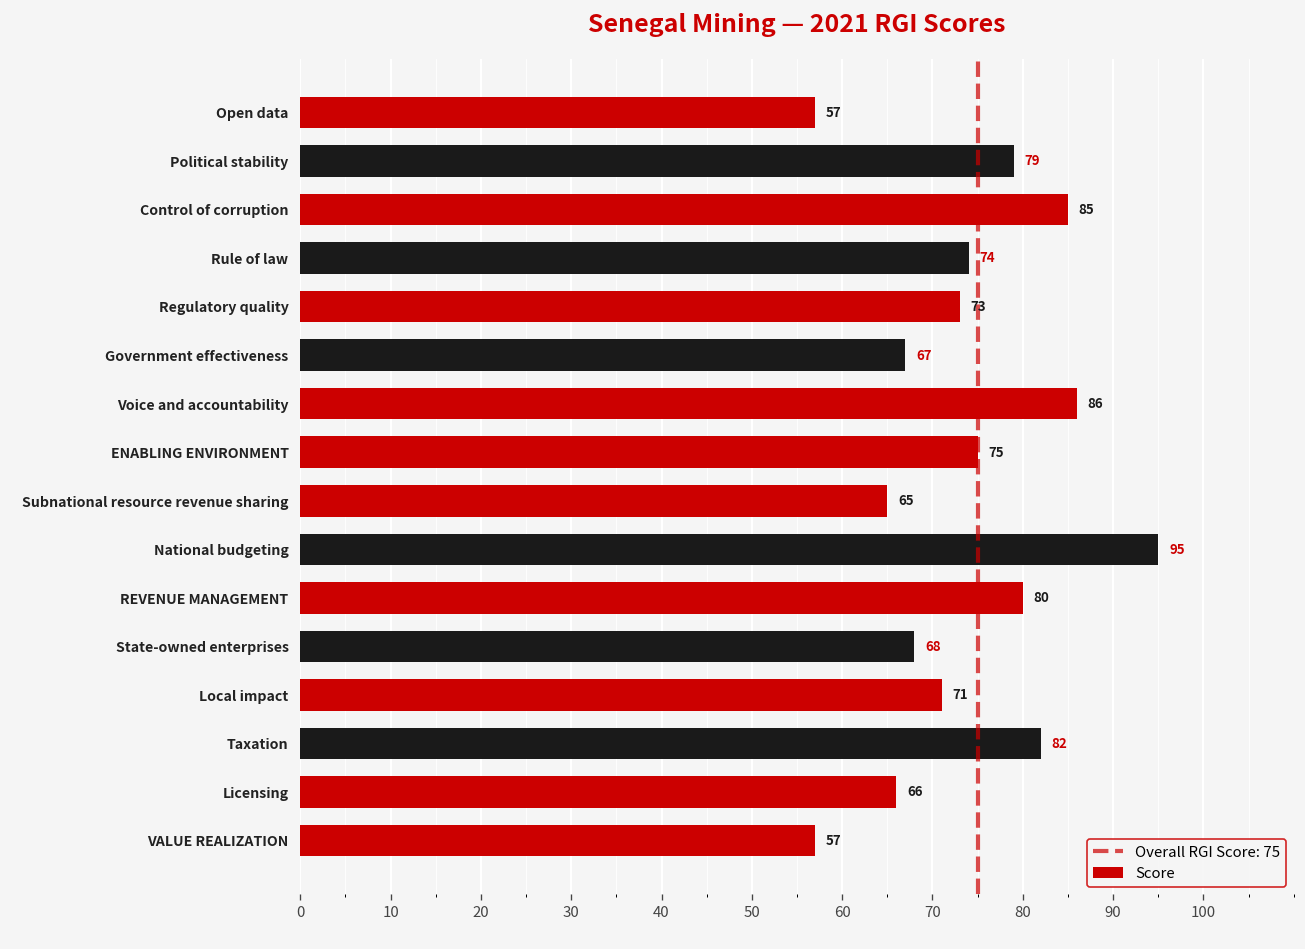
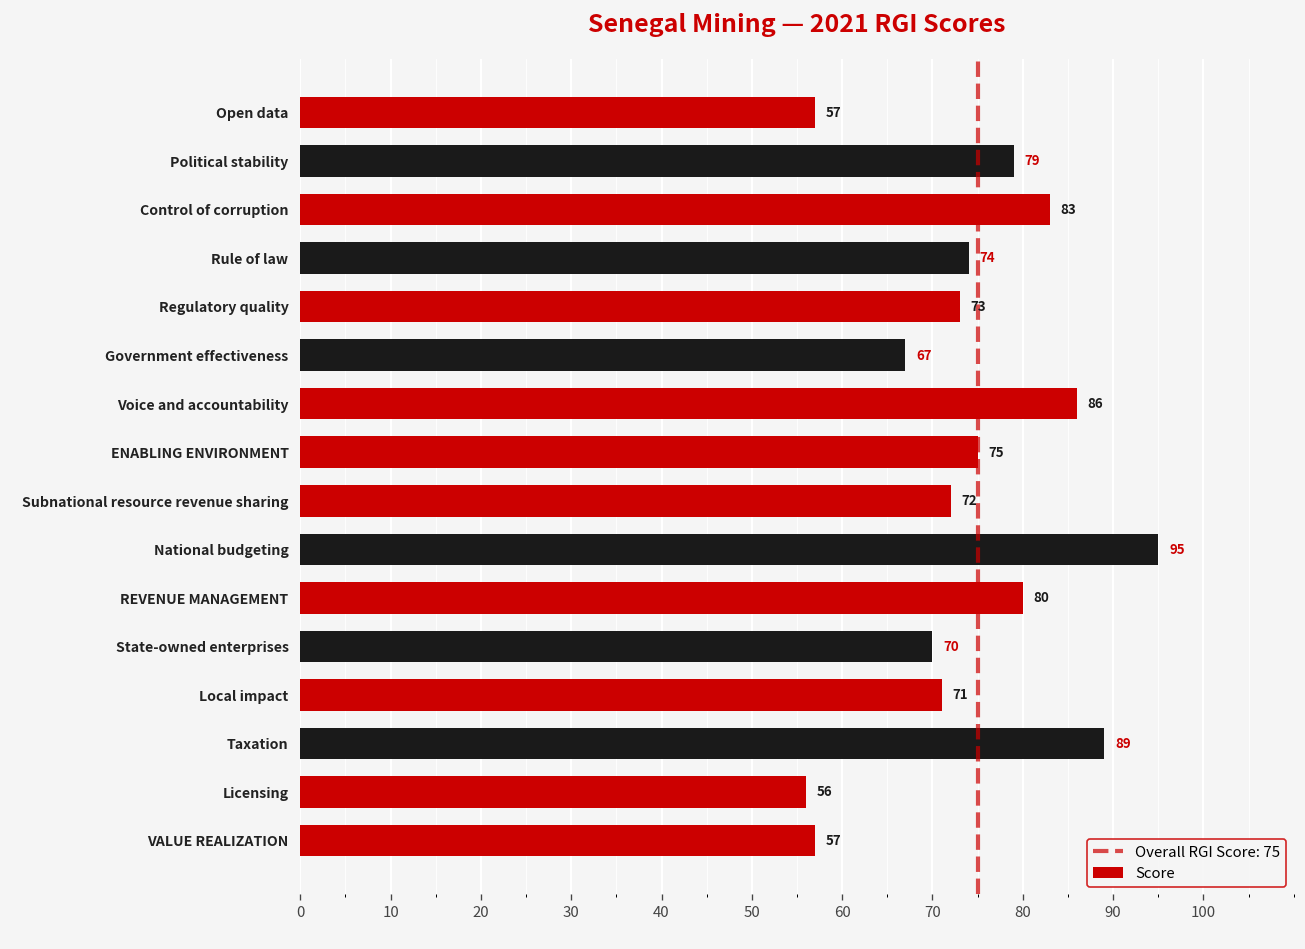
  {
    "Open data": 57,
    "Political stability": 79,
-   "Control of corruption": 85,
+   "Control of corruption": 83,
    "Rule of law": 74,
    "Regulatory quality": 73,
    "Government effectiveness": 67,
    "Voice and accountability": 86,
    "ENABLING ENVIRONMENT": 75,
-   "Subnational resource revenue sharing": 65,
+   "Subnational resource revenue sharing": 72,
    "National budgeting": 95,
    "REVENUE MANAGEMENT": 80,
-   "State-owned enterprises": 68,
+   "State-owned enterprises": 70,
    "Local impact": 71,
-   "Taxation": 82,
-   "Licensing": 66,
+   "Taxation": 89,
+   "Licensing": 56,
    "VALUE REALIZATION": 57
  }
